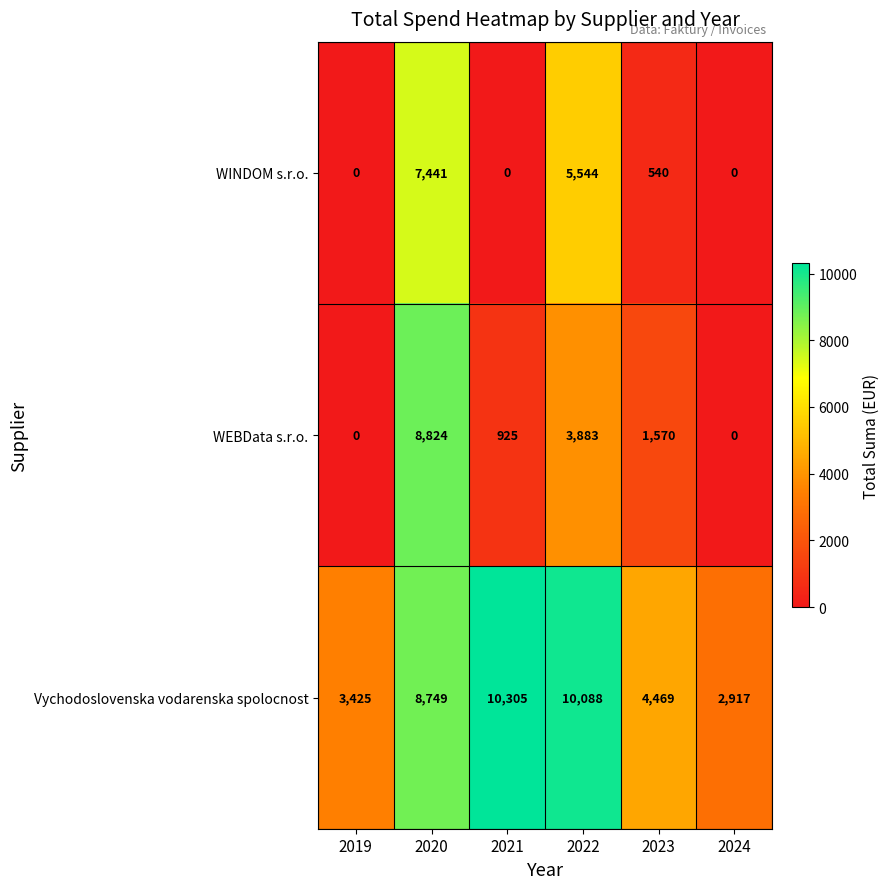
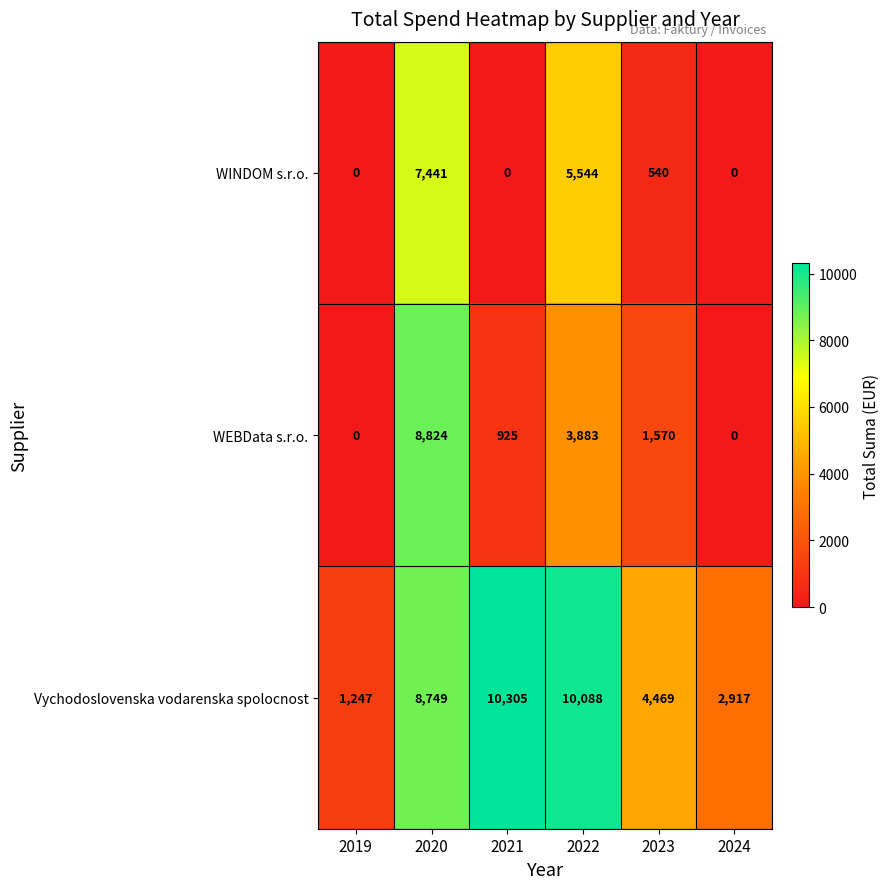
  {
    "WINDOM s.r.o.": {
      "2019": "0",
      "2020": "7,441",
      "2021": "0",
      "2022": "5,544",
      "2023": "540",
      "2024": "0"
    },
    "WEBData s.r.o.": {
      "2019": "0",
      "2020": "8,824",
      "2021": "925",
      "2022": "3,883",
      "2023": "1,570",
      "2024": "0"
    },
    "Vychodoslovenska vodarenska spolocnost": {
-     "2019": "3,425",
+     "2019": "1,247",
      "2020": "8,749",
      "2021": "10,305",
      "2022": "10,088",
      "2023": "4,469",
      "2024": "2,917"
    }
  }
